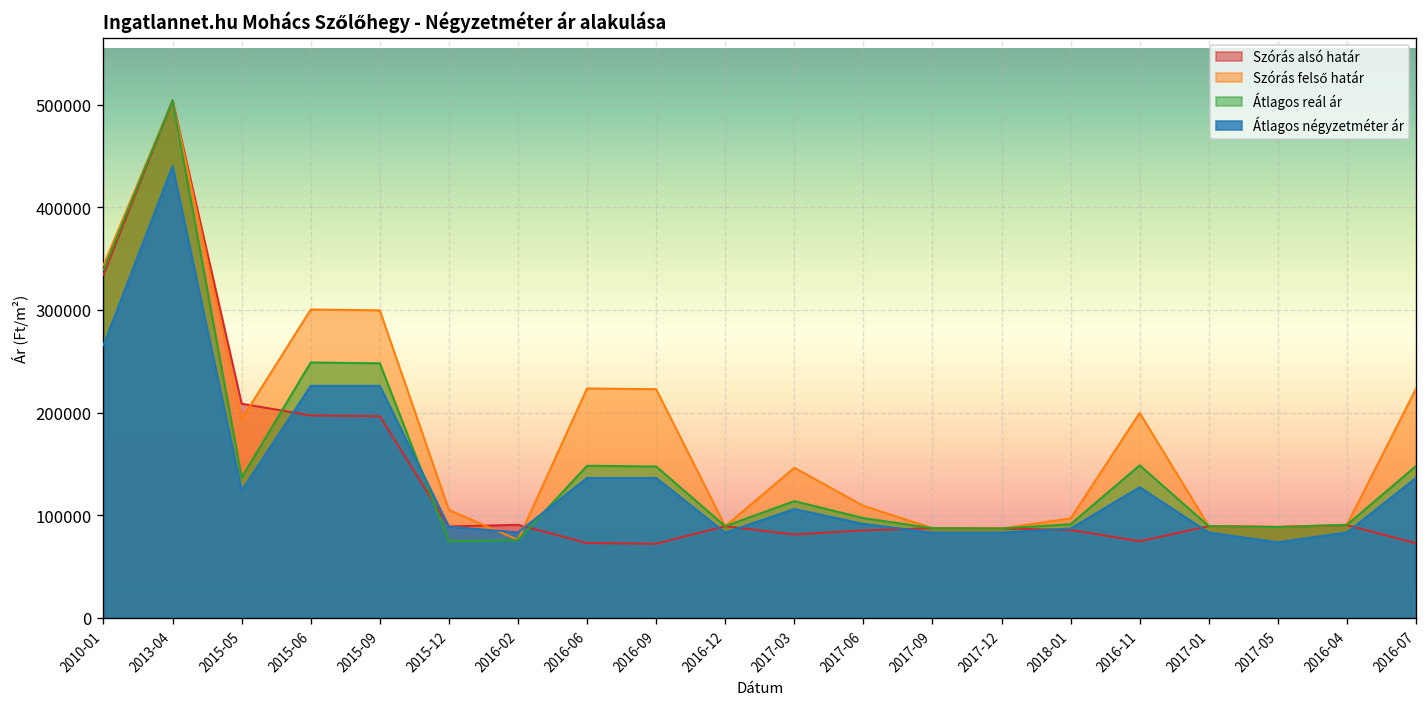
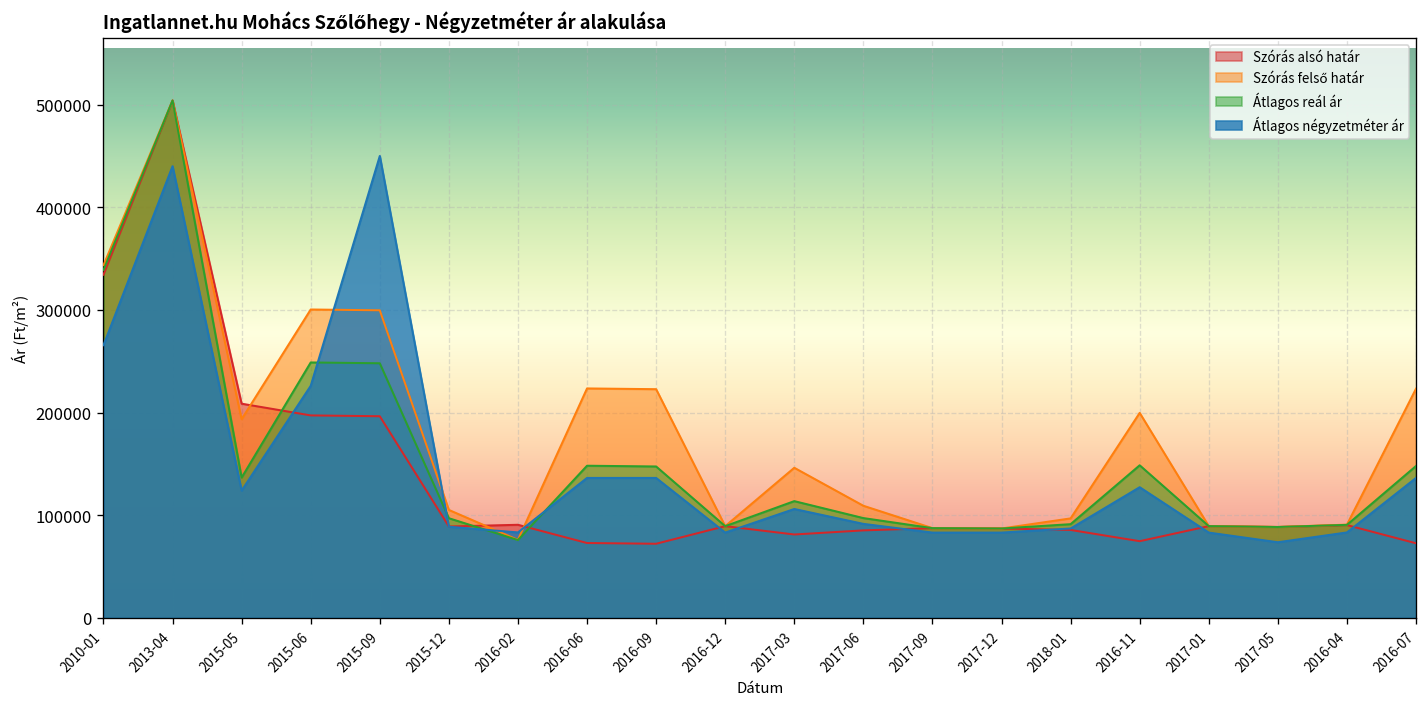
  {
    "Szórás alsó határ": {
      "2010-01": 330000,
      "2015-05": 210000,
      "2015-06": 200000,
      "2015-09": 200000,
      "2016-02": 90000,
      "2016-06": 70000,
      "2016-09": 70000,
      "2017-03": 80000,
      "2017-06": 90000,
      "2016-11": 70000,
      "2016-07": 70000
    },
    "Szórás felső határ": {
      "2010-01": 340000,
      "2015-05": 190000,
      "2015-06": 300000,
      "2015-09": 300000,
      "2015-12": 110000,
      "2016-06": 220000,
      "2016-09": 220000,
      "2017-03": 150000,
      "2017-06": 110000,
      "2018-01": 100000,
      "2016-11": 200000,
      "2016-07": 220000
    },
    "Átlagos reál ár": {
      "2010-01": 340000,
      "2015-05": 140000,
      "2015-06": 250000,
      "2015-09": 250000,
-     "2015-12": 70000,
+     "2015-12": 100000,
      "2016-06": 150000,
      "2016-09": 150000,
      "2017-03": 110000,
      "2017-06": 100000,
      "2018-01": 90000,
      "2016-11": 150000,
      "2016-07": 150000
    },
    "Átlagos négyzetméter ár": {
      "2010-01": 270000,
      "2013-04": 440000,
      "2015-05": 120000,
      "2015-06": 230000,
-     "2015-09": 230000,
+     "2015-09": 450000,
      "2016-02": 80000,
      "2016-06": 140000,
      "2016-09": 140000,
      "2016-12": 80000,
      "2017-03": 110000,
      "2017-06": 90000,
      "2017-09": 80000,
      "2017-12": 80000,
      "2016-11": 130000,
      "2017-01": 80000,
      "2017-05": 70000,
      "2016-04": 80000,
      "2016-07": 140000
    }
  }
